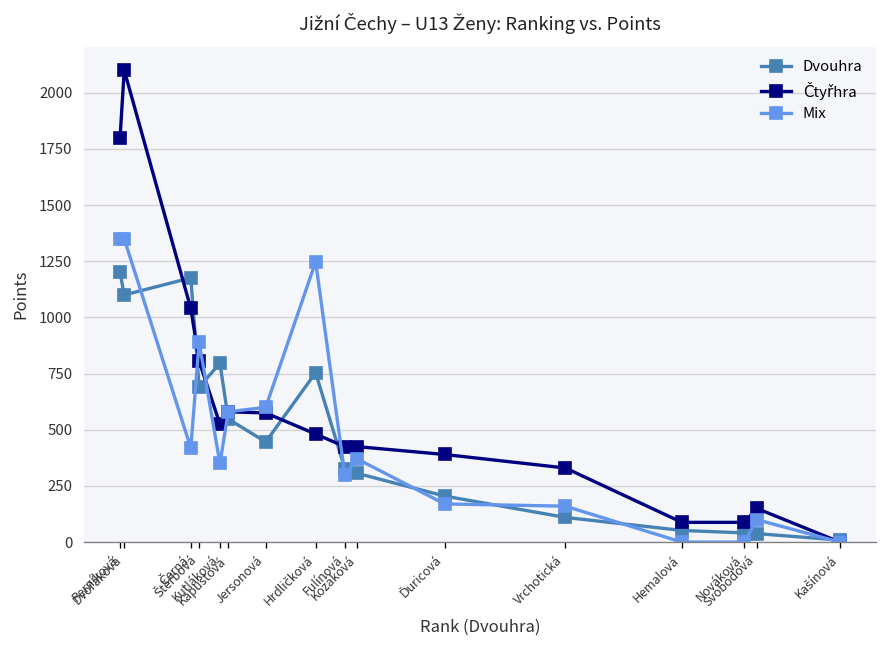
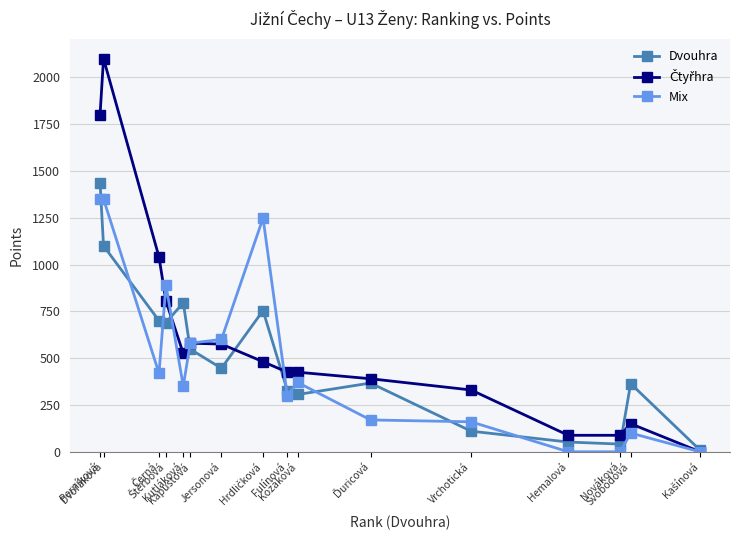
  {
    "Dvouhra": {
-     "Perníková": 1200,
+     "Perníková": 1440,
      "Dvořáková": 1100,
-     "Černá": 1180,
+     "Černá": 700,
      "Štěrbová": 690,
      "Kutláková": 800,
      "Kapustová": 550,
      "Jersonová": 450,
      "Hrdličková": 750,
      "Fulínová": 330,
      "Kozáková": 310,
-     "Ďuricová": 210,
+     "Ďuricová": 370,
      "Vrchotická": 110,
      "Hemalová": 50,
      "Nováková": 40,
-     "Svobodová": 40
+     "Svobodová": 360
    },
    "Čtyřhra": {
      "Perníková": 1800,
      "Dvořáková": 2100,
      "Černá": 1040,
      "Štěrbová": 810,
      "Kutláková": 530,
      "Jersonová": 580,
      "Hrdličková": 480,
      "Fulínová": 430,
      "Kozáková": 430,
      "Ďuricová": 390,
      "Vrchotická": 330,
      "Hemalová": 90,
      "Nováková": 90,
      "Svobodová": 150
    },
    "Mix": {
      "Perníková": 1350,
      "Dvořáková": 1350,
      "Černá": 420,
      "Štěrbová": 890,
      "Kutláková": 350,
      "Jersonová": 600,
      "Hrdličková": 1250,
      "Fulínová": 300,
      "Kozáková": 370,
      "Ďuricová": 170,
      "Vrchotická": 160,
      "Hemalová": 0,
      "Nováková": 0,
      "Svobodová": 100
    }
  }
